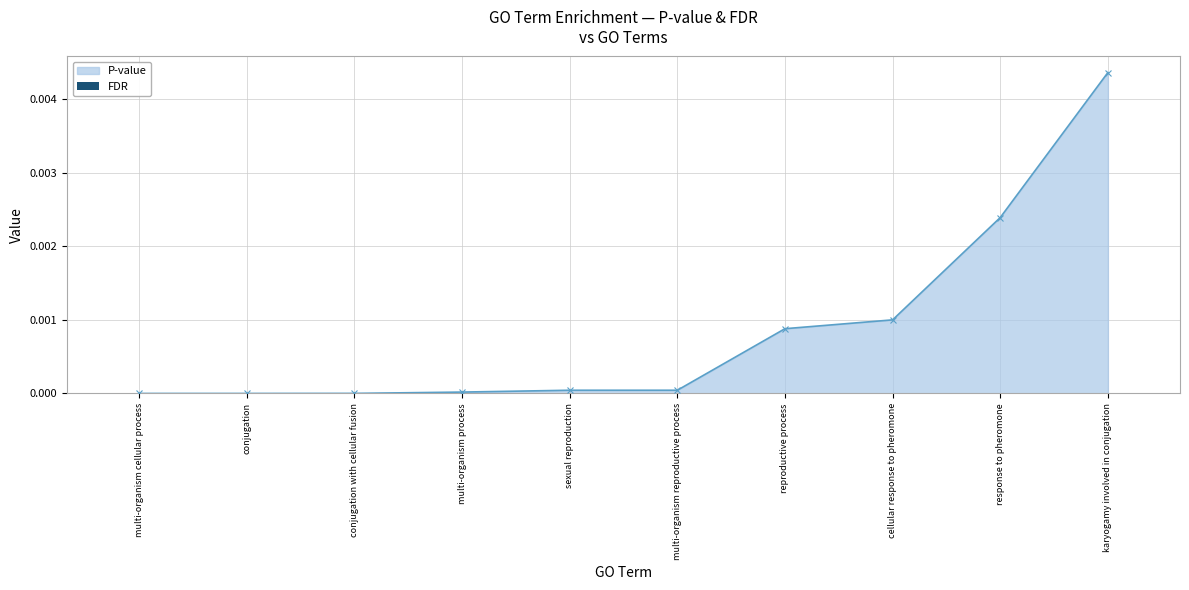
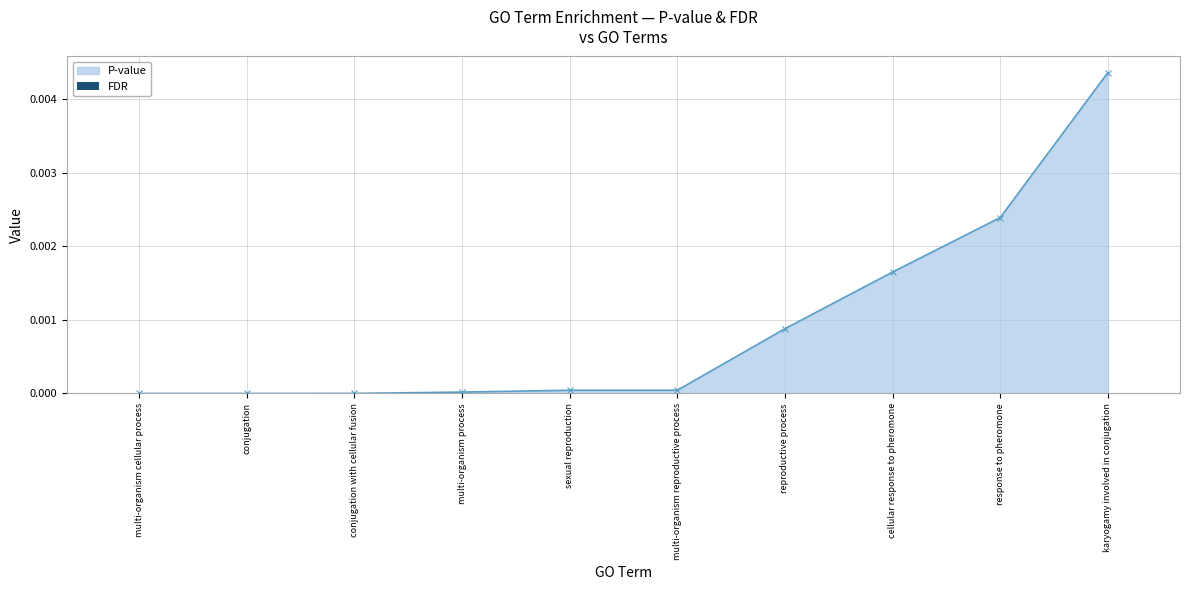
  {
    "P-value": {
      "multi-organism cellular process": 0.0000,
      "conjugation": 0.0000,
      "conjugation with cellular fusion": 0.0000,
      "multi-organism process": 0.0000,
      "sexual reproduction": 0.0000,
      "multi-organism reproductive process": 0.0000,
      "reproductive process": 0.0009,
-     "cellular response to pheromone": 0.0010,
+     "cellular response to pheromone": 0.0017,
      "response to pheromone": 0.0024,
      "karyogamy involved in conjugation": 0.0044
    },
    "FDR": {
      "multi-organism cellular process": 0.0000,
      "conjugation": 0.0000,
      "conjugation with cellular fusion": 0.0000,
      "multi-organism process": 0.0000,
      "sexual reproduction": 0.0000,
      "multi-organism reproductive process": 0.0000,
      "reproductive process": 0.0000,
      "cellular response to pheromone": 0.0000,
      "response to pheromone": 0.0000,
      "karyogamy involved in conjugation": 0.0000
    }
  }
